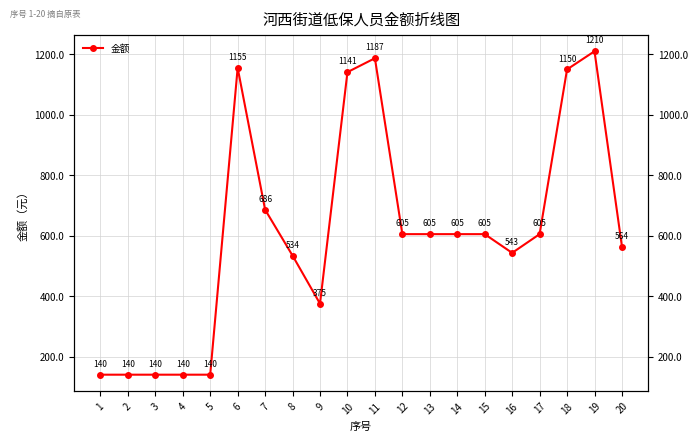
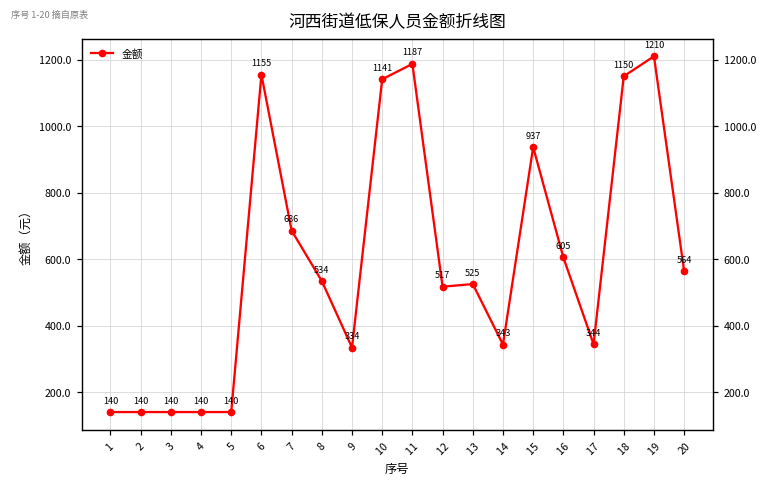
  {
    "1": 140,
    "2": 140,
    "3": 140,
    "4": 140,
    "5": 140,
    "6": 1155,
    "7": 686,
    "8": 534,
-   "9": 375,
+   "9": 334,
    "10": 1141,
    "11": 1187,
-   "12": 605,
-   "13": 605,
-   "14": 605,
-   "15": 605,
-   "16": 543,
-   "17": 605,
+   "12": 517,
+   "13": 525,
+   "14": 343,
+   "15": 937,
+   "16": 605,
+   "17": 344,
    "18": 1150,
    "19": 1210,
    "20": 564
  }
